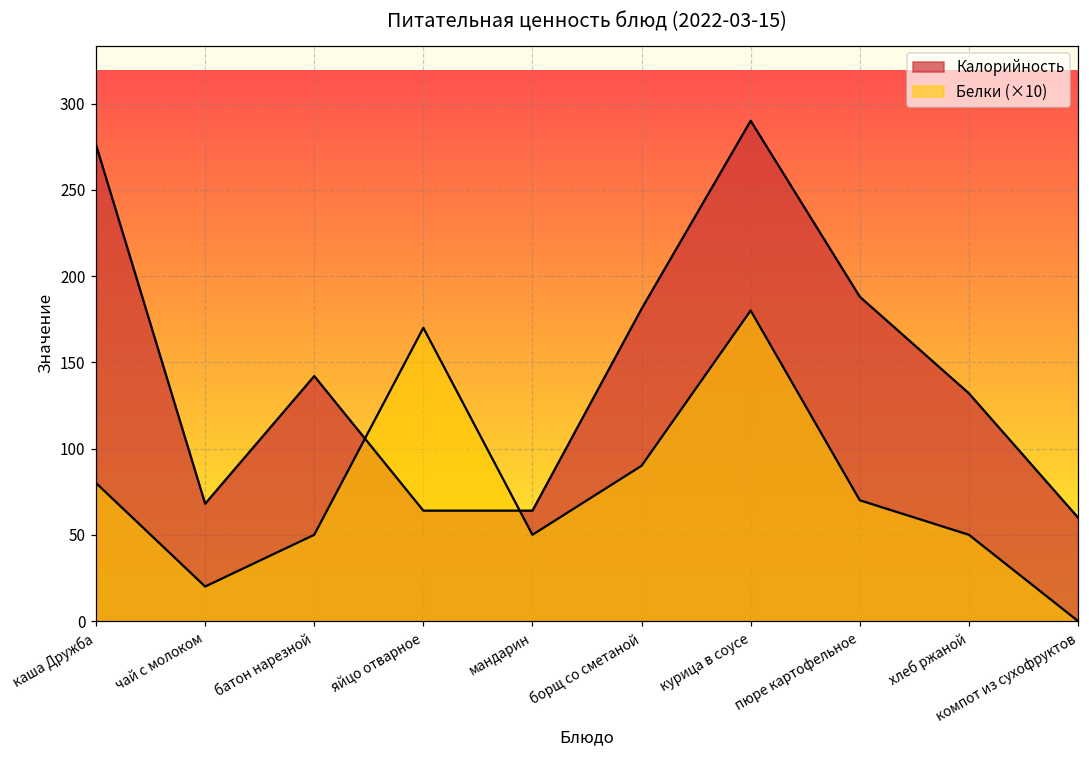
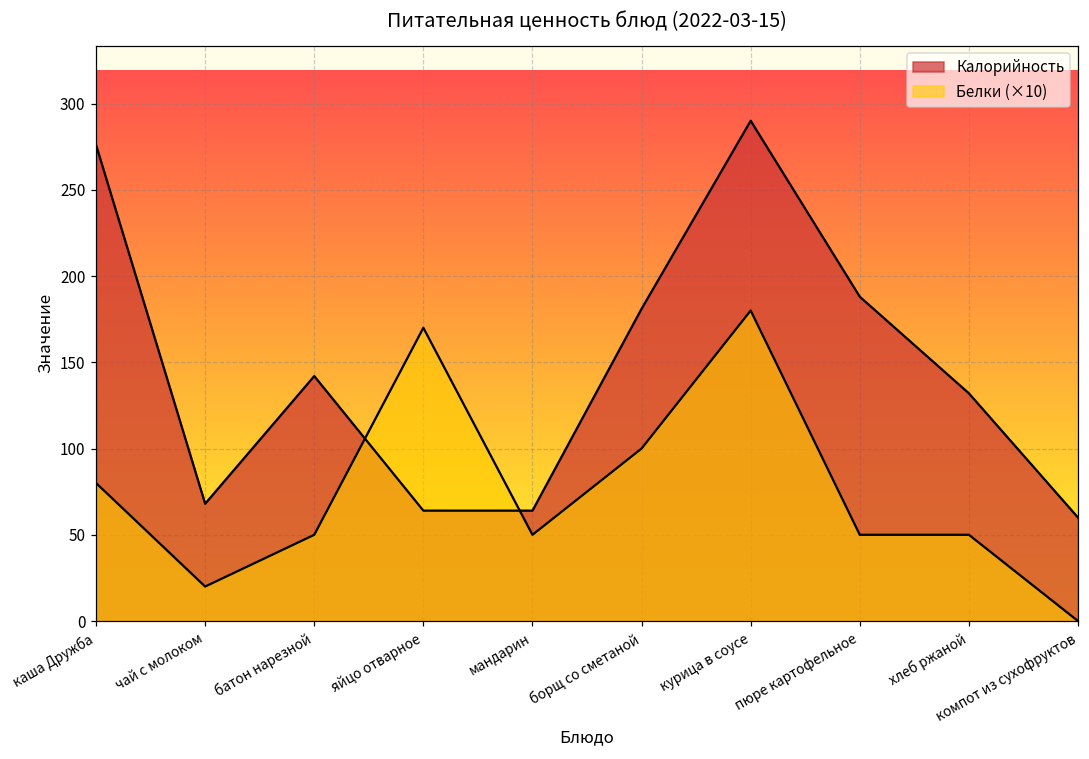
  {
    "Калорийность": {
      "каша Дружба": 276,
      "чай с молоком": 68,
      "батон нарезной": 142,
      "яйцо отварное": 64,
      "мандарин": 64,
      "борщ со сметаной": 181,
      "курица в соусе": 290,
      "пюре картофельное": 188,
      "хлеб ржаной": 132,
      "компот из сухофруктов": 60
    },
    "Белки (×10)": {
      "каша Дружба": 80,
      "чай с молоком": 20,
      "батон нарезной": 50,
      "яйцо отварное": 170,
      "мандарин": 50,
-     "борщ со сметаной": 90,
+     "борщ со сметаной": 100,
      "курица в соусе": 180,
-     "пюре картофельное": 70,
+     "пюре картофельное": 50,
      "хлеб ржаной": 50,
      "компот из сухофруктов": 0
    }
  }
